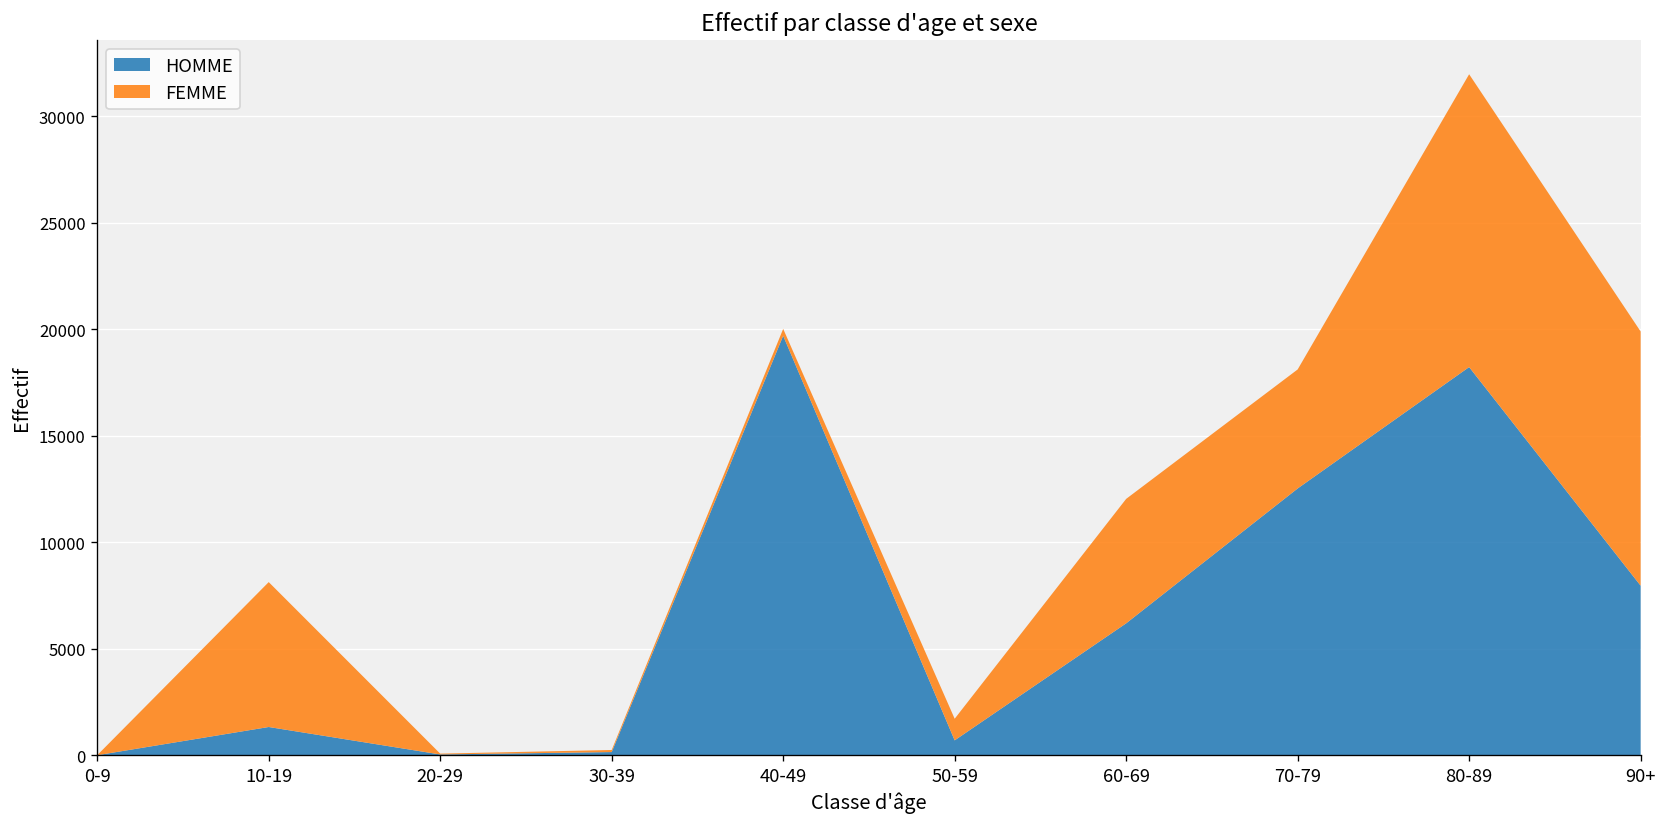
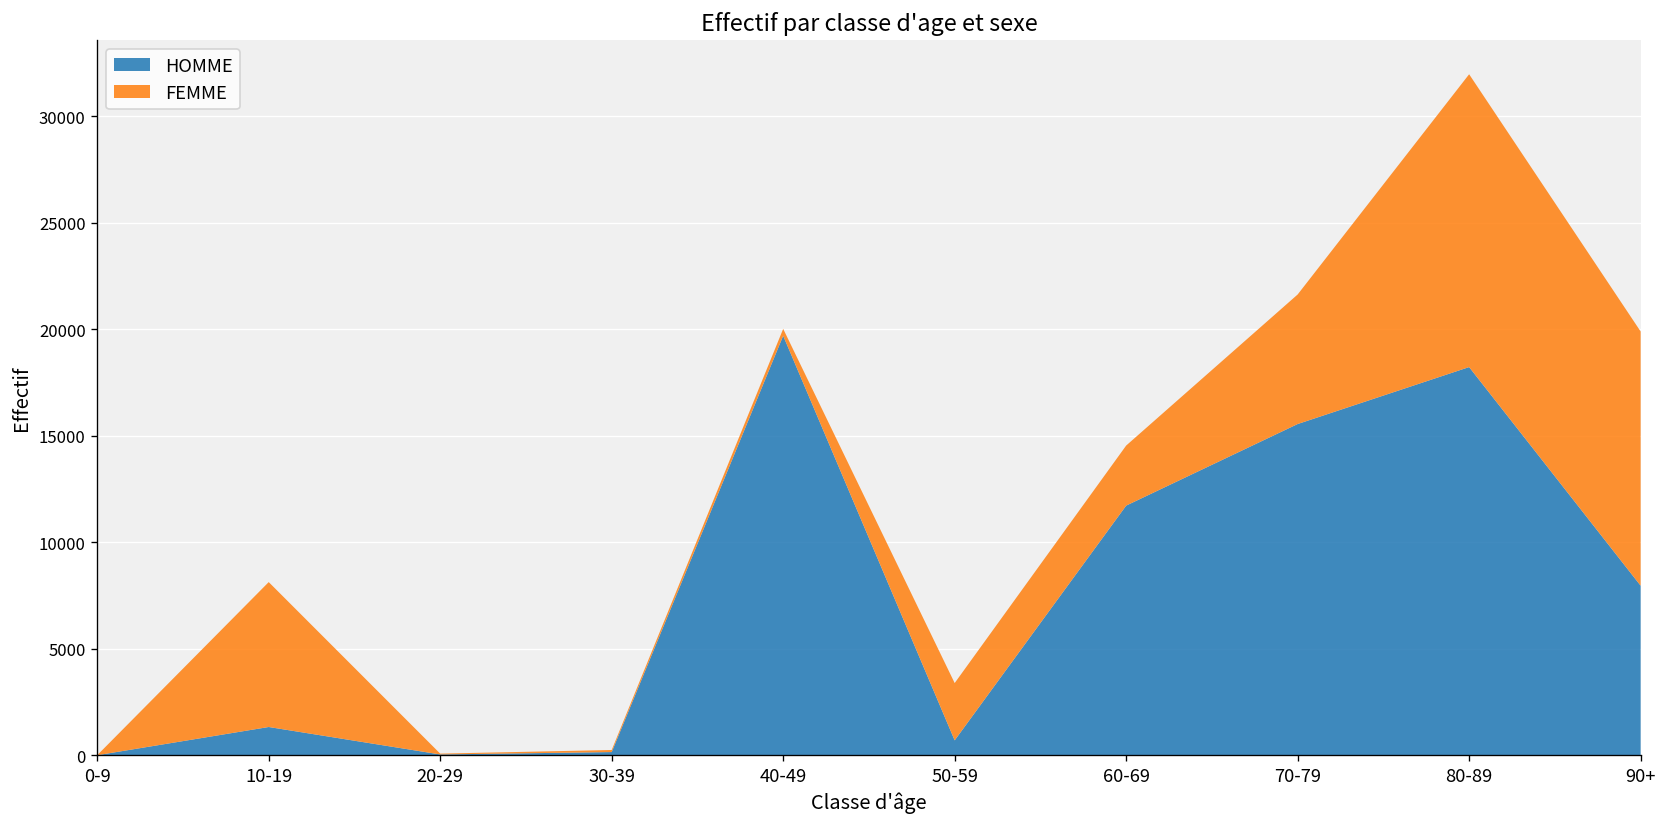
  {
    "HOMME": {
      "10-19": 1300,
      "40-49": 19700,
      "50-59": 700,
-     "60-69": 6200,
-     "70-79": 12500,
+     "60-69": 11700,
+     "70-79": 15600,
      "80-89": 18200,
      "90+": 8000
    },
    "FEMME": {
      "10-19": 6800,
      "40-49": 300,
-     "50-59": 1000,
-     "60-69": 5800,
-     "70-79": 5600,
+     "50-59": 2700,
+     "60-69": 2800,
+     "70-79": 6100,
      "80-89": 13700,
      "90+": 11900
    }
  }
